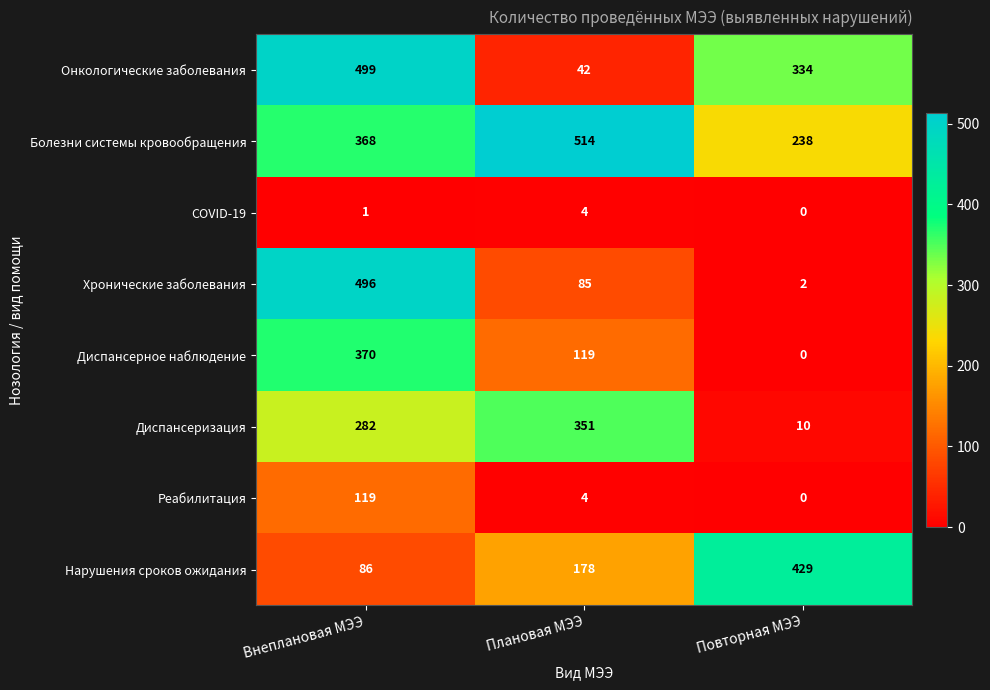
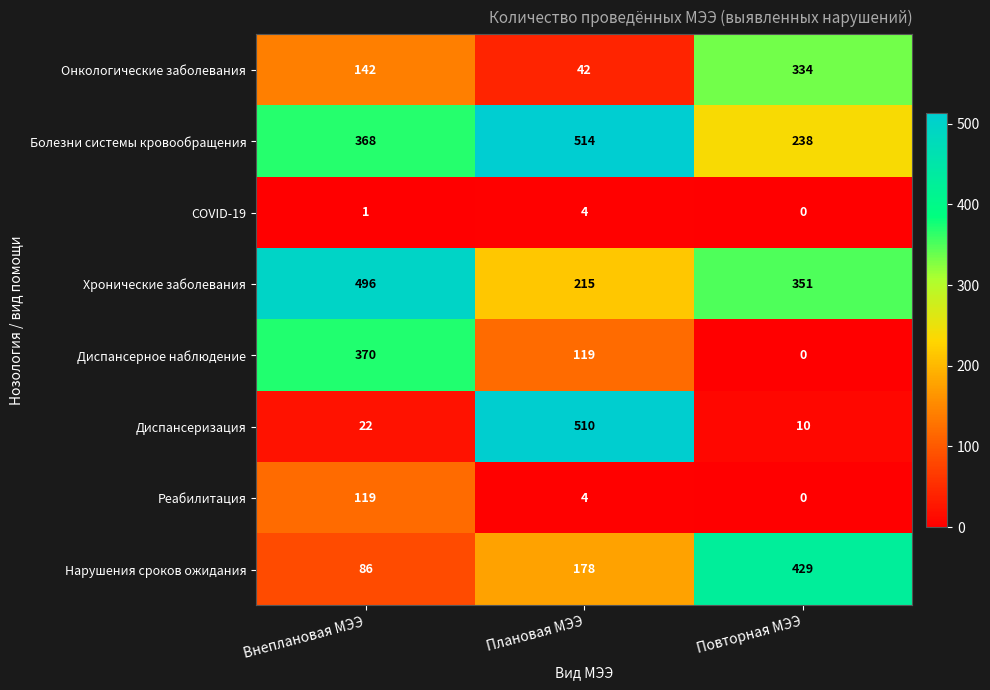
  {
    "Онкологические заболевания": {
-     "Внеплановая МЭЭ": 499,
+     "Внеплановая МЭЭ": 142,
      "Плановая МЭЭ": 42,
      "Повторная МЭЭ": 334
    },
    "Болезни системы кровообращения": {
      "Внеплановая МЭЭ": 368,
      "Плановая МЭЭ": 514,
      "Повторная МЭЭ": 238
    },
    "COVID-19": {
      "Внеплановая МЭЭ": 1,
      "Плановая МЭЭ": 4,
      "Повторная МЭЭ": 0
    },
    "Хронические заболевания": {
      "Внеплановая МЭЭ": 496,
-     "Плановая МЭЭ": 85,
-     "Повторная МЭЭ": 2
+     "Плановая МЭЭ": 215,
+     "Повторная МЭЭ": 351
    },
    "Диспансерное наблюдение": {
      "Внеплановая МЭЭ": 370,
      "Плановая МЭЭ": 119,
      "Повторная МЭЭ": 0
    },
    "Диспансеризация": {
-     "Внеплановая МЭЭ": 282,
-     "Плановая МЭЭ": 351,
+     "Внеплановая МЭЭ": 22,
+     "Плановая МЭЭ": 510,
      "Повторная МЭЭ": 10
    },
    "Реабилитация": {
      "Внеплановая МЭЭ": 119,
      "Плановая МЭЭ": 4,
      "Повторная МЭЭ": 0
    },
    "Нарушения сроков ожидания": {
      "Внеплановая МЭЭ": 86,
      "Плановая МЭЭ": 178,
      "Повторная МЭЭ": 429
    }
  }
